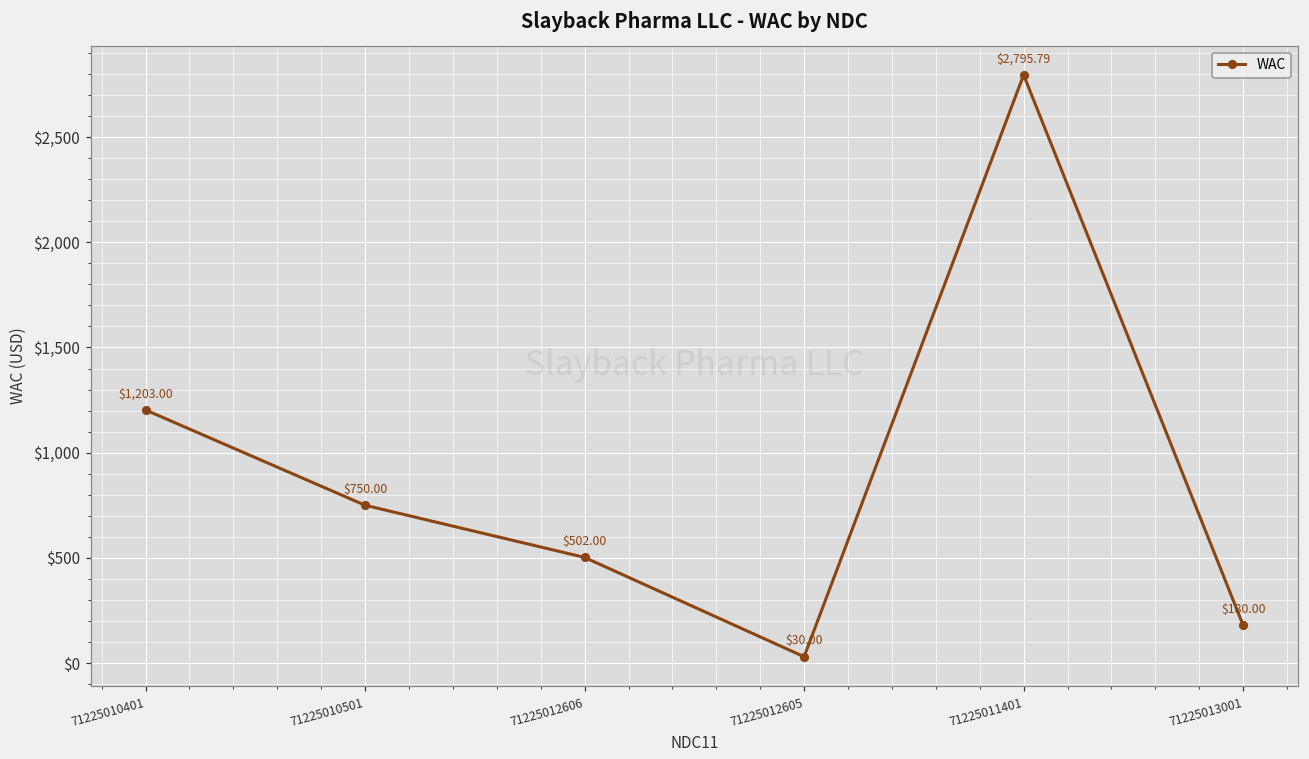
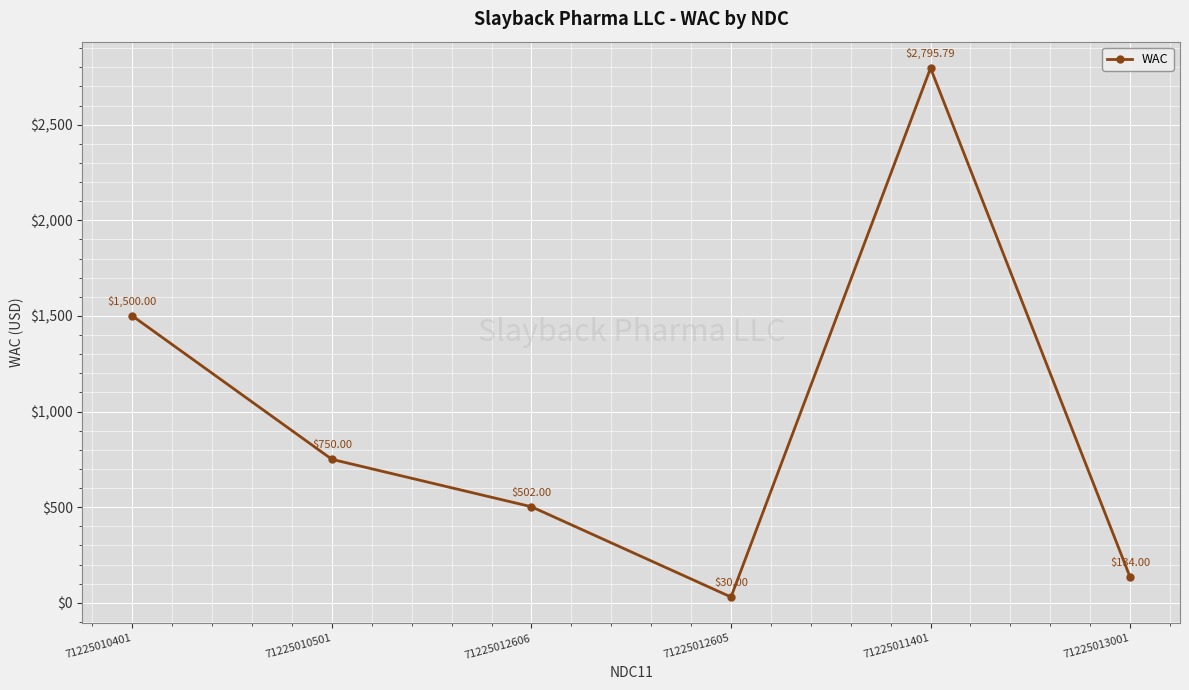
  {
-   "71225010401": "$1,203.00",
+   "71225010401": "$1,500.00",
    "71225010501": "$750.00",
    "71225012606": "$502.00",
    "71225012605": "$30.00",
    "71225011401": "$2,795.79",
-   "71225013001": "$180.00"
+   "71225013001": "$134.00"
  }
